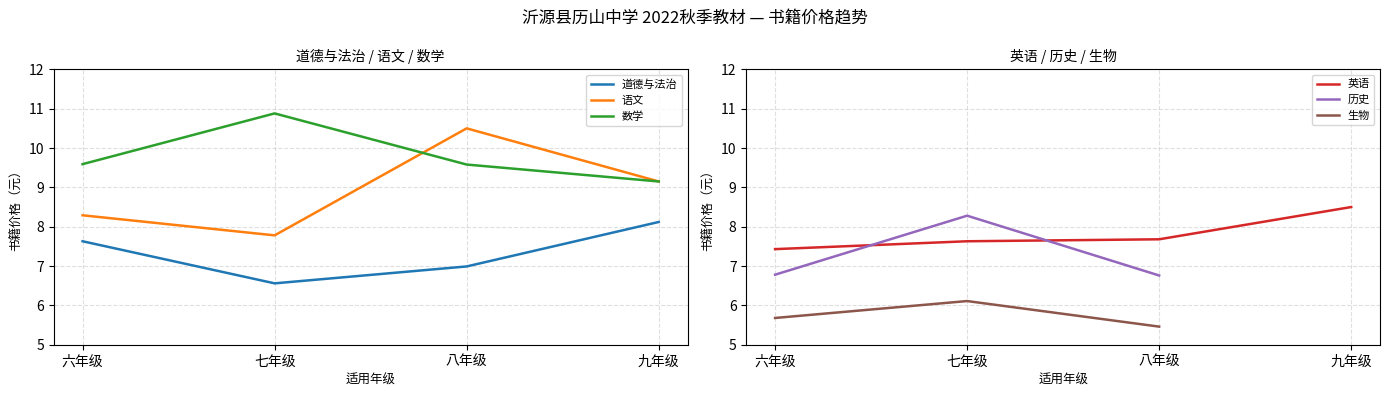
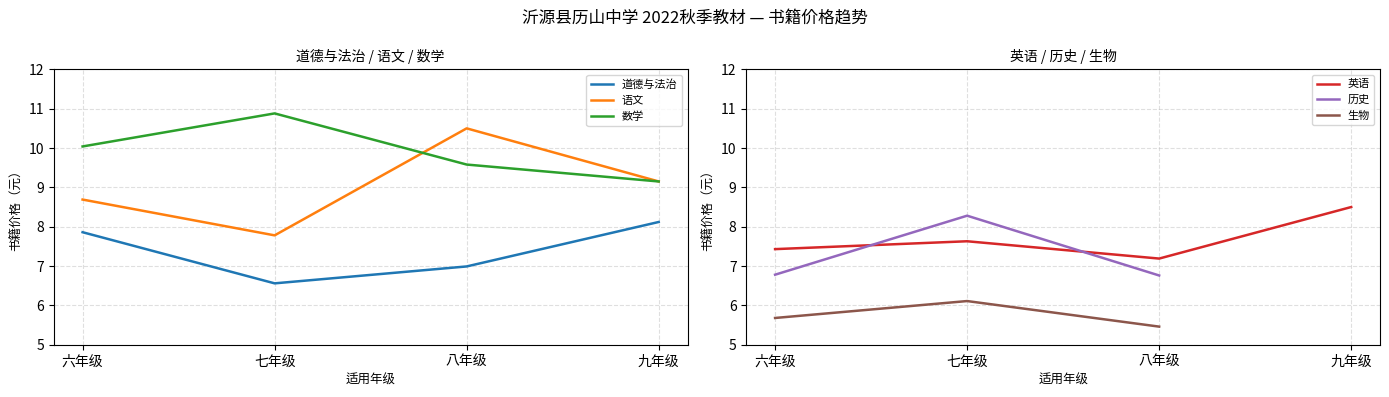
  {
    "道德与法治 / 语文 / 数学": {
      "道德与法治": {
-       "六年级": 7.6,
+       "六年级": 7.9,
        "七年级": 6.6,
        "八年级": 7.0,
        "九年级": 8.1
      },
      "语文": {
-       "六年级": 8.3,
+       "六年级": 8.7,
        "七年级": 7.8,
        "八年级": 10.5
      },
      "数学": {
-       "六年级": 9.6,
+       "六年级": 10.0,
        "七年级": 10.9,
        "八年级": 9.6
      }
    },
    "英语 / 历史 / 生物": {
      "英语": {
        "六年级": 7.4,
        "七年级": 7.6,
-       "八年级": 7.7,
+       "八年级": 7.2,
        "九年级": 8.5
      },
      "历史": {
        "六年级": 6.8,
        "七年级": 8.3,
        "八年级": 6.8
      },
      "生物": {
        "六年级": 5.7,
        "七年级": 6.1,
        "八年级": 5.5
      }
    }
  }
